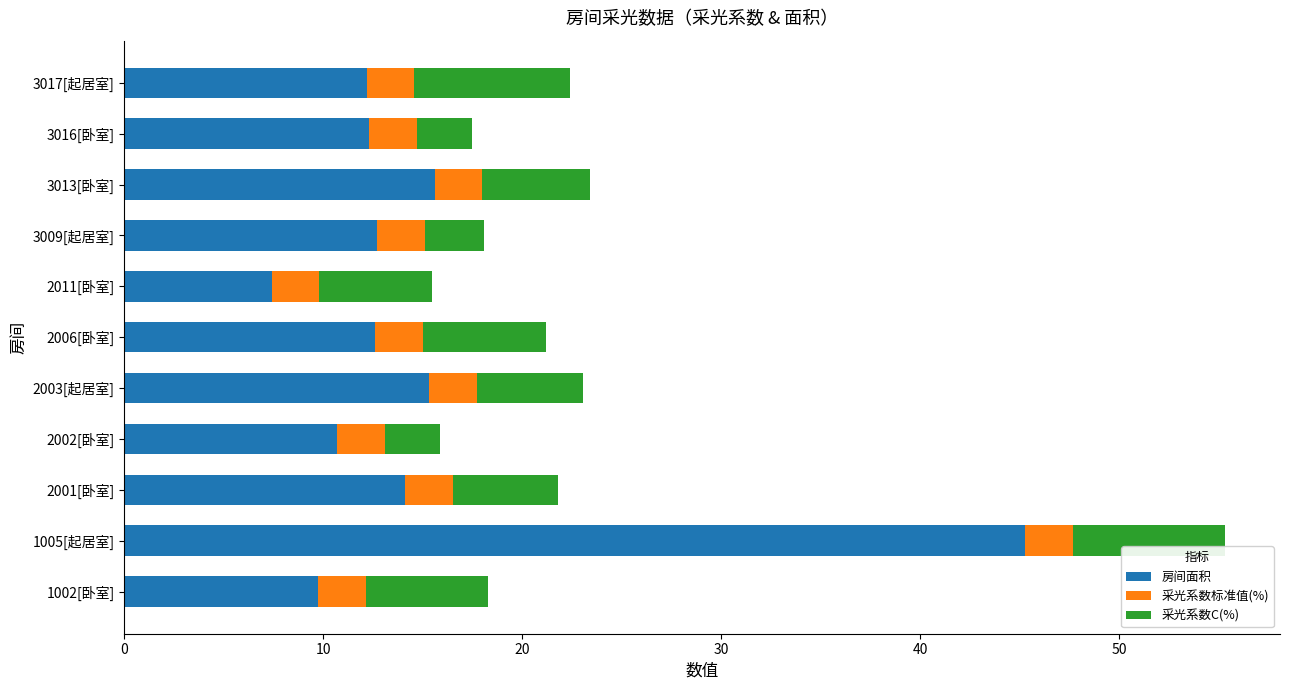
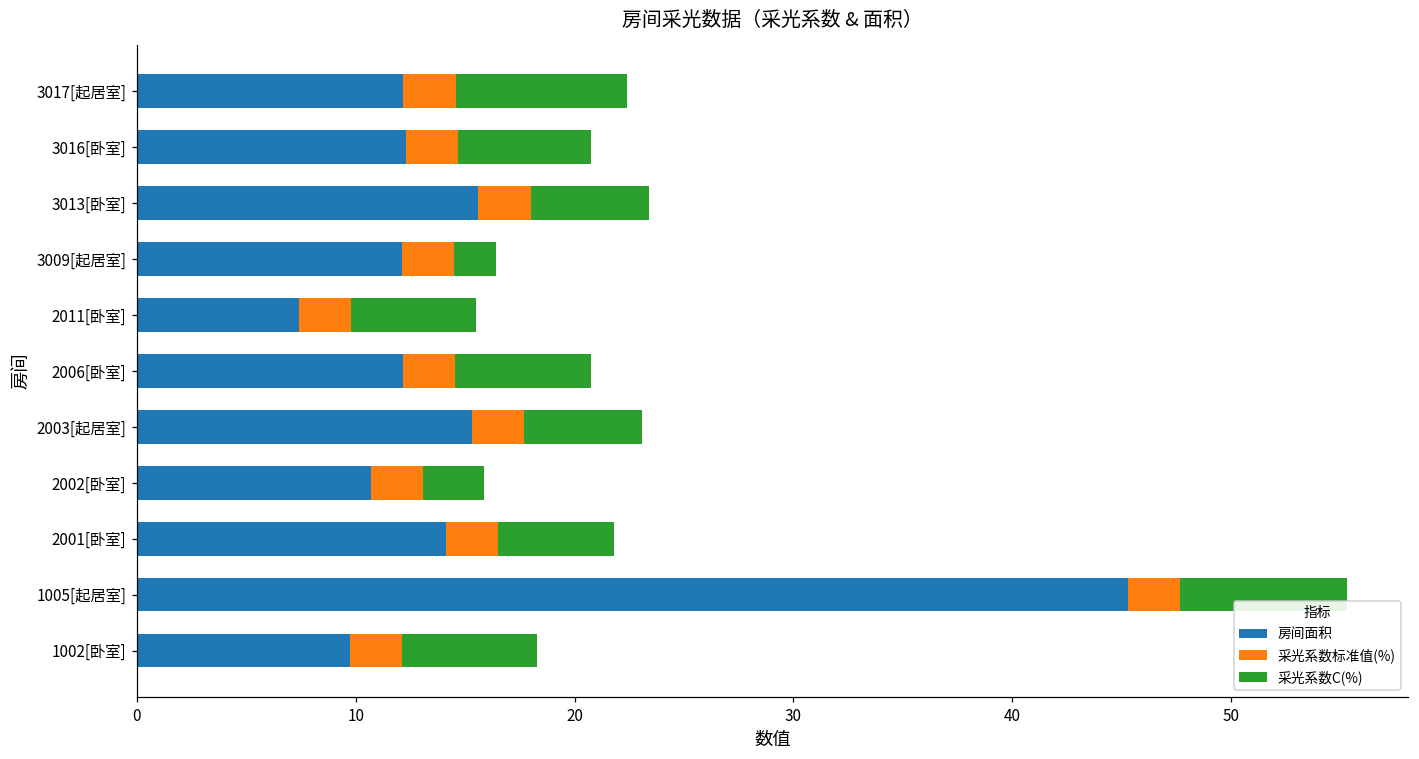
  {
    "房间面积": {
      "3017[起居室]": 12.2,
      "3016[卧室]": 12.3,
      "3013[卧室]": 15.6,
-     "3009[起居室]": 12.7,
+     "3009[起居室]": 12.1,
      "2011[卧室]": 7.4,
-     "2006[卧室]": 12.6,
+     "2006[卧室]": 12.1,
      "2003[起居室]": 15.3,
      "2002[卧室]": 10.7,
      "2001[卧室]": 14.1,
      "1005[起居室]": 45.3,
      "1002[卧室]": 9.7
    },
    "采光系数标准值(%)": {
      "3017[起居室]": 2.4,
      "3016[卧室]": 2.4,
      "3013[卧室]": 2.4,
      "3009[起居室]": 2.4,
      "2011[卧室]": 2.4,
      "2006[卧室]": 2.4,
      "2003[起居室]": 2.4,
      "2002[卧室]": 2.4,
      "2001[卧室]": 2.4,
      "1005[起居室]": 2.4,
      "1002[卧室]": 2.4
    },
    "采光系数C(%)": {
      "3017[起居室]": 7.8,
-     "3016[卧室]": 2.8,
+     "3016[卧室]": 6.1,
      "3013[卧室]": 5.4,
-     "3009[起居室]": 3.0,
+     "3009[起居室]": 1.9,
      "2011[卧室]": 5.7,
      "2006[卧室]": 6.2,
      "2003[起居室]": 5.4,
      "2002[卧室]": 2.8,
      "2001[卧室]": 5.3,
      "1005[起居室]": 7.6,
      "1002[卧室]": 6.1
    }
  }
